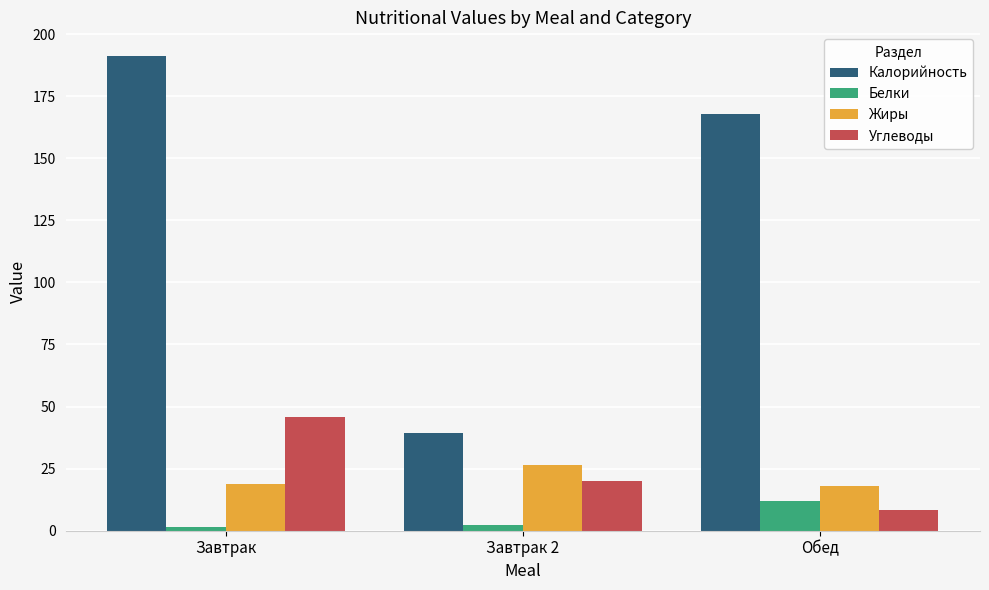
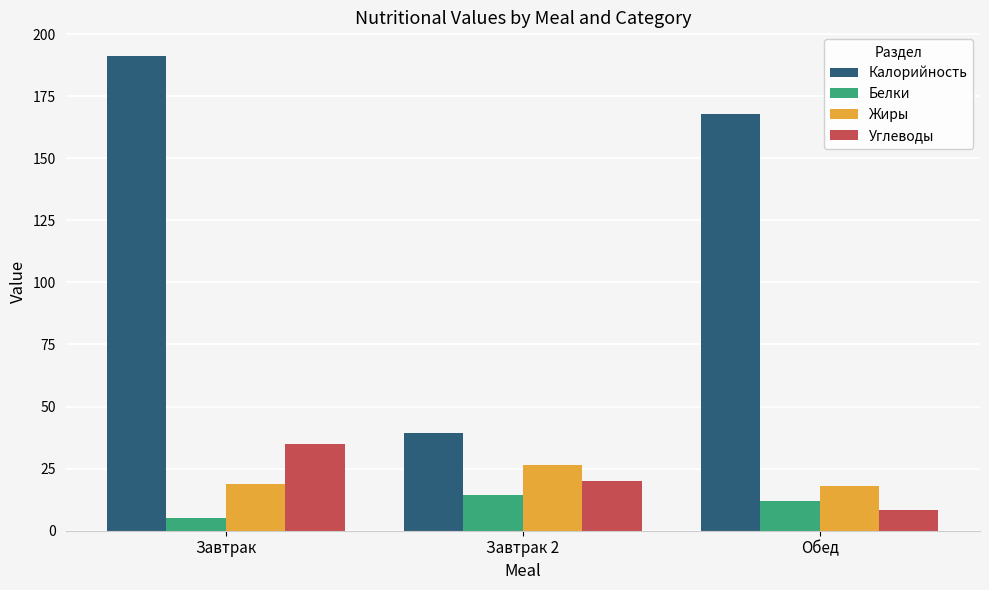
  {
    "Калорийность": {
      "Завтрак": 191,
      "Завтрак 2": 40,
      "Обед": 168
    },
    "Белки": {
-     "Завтрак": 2,
-     "Завтрак 2": 3,
+     "Завтрак": 5,
+     "Завтрак 2": 14,
      "Обед": 12
    },
    "Жиры": {
      "Завтрак": 19,
      "Завтрак 2": 26,
      "Обед": 18
    },
    "Углеводы": {
-     "Завтрак": 46,
+     "Завтрак": 35,
      "Завтрак 2": 20,
      "Обед": 8
    }
  }
